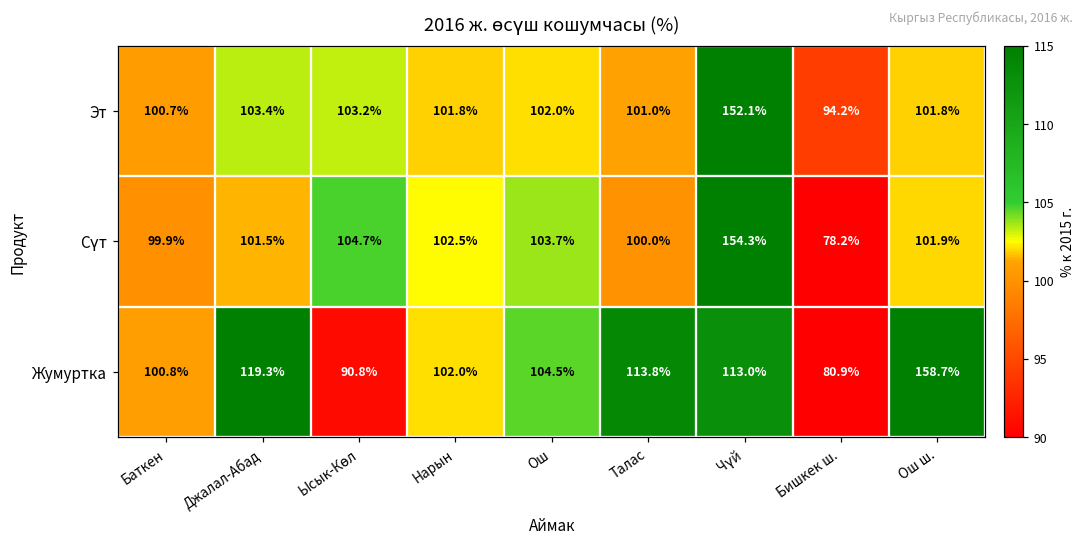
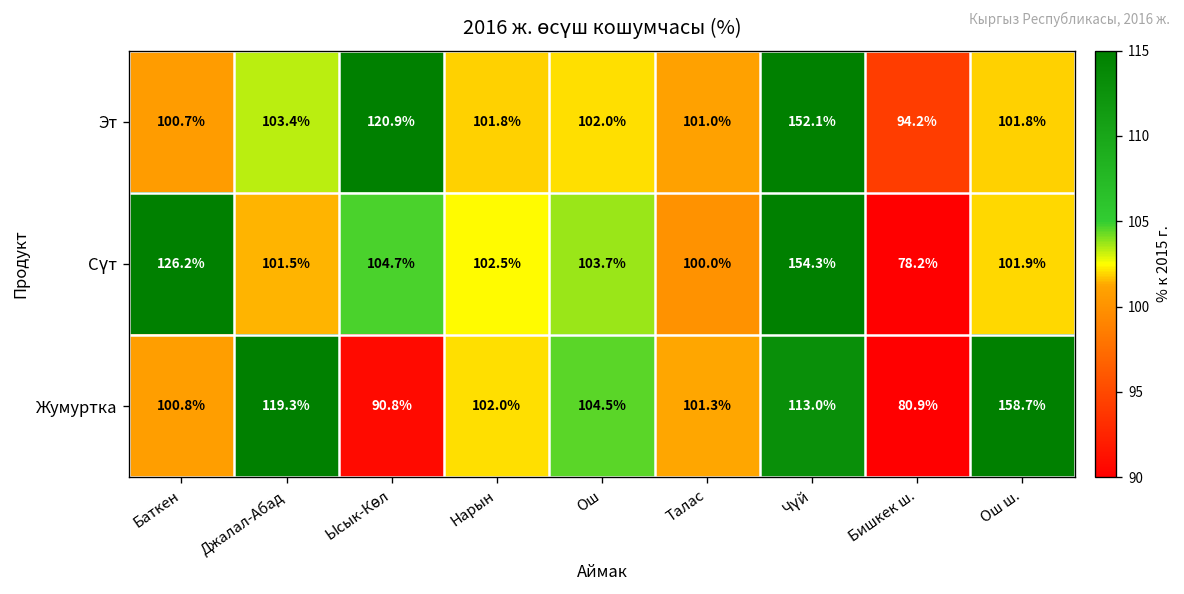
  {
    "Эт": {
      "Баткен": "100.7%",
      "Джалал-Абад": "103.4%",
-     "Ысык-Көл": "103.2%",
+     "Ысык-Көл": "120.9%",
      "Нарын": "101.8%",
      "Ош": "102.0%",
      "Талас": "101.0%",
      "Чүй": "152.1%",
      "Бишкек ш.": "94.2%",
      "Ош ш.": "101.8%"
    },
    "Сүт": {
-     "Баткен": "99.9%",
+     "Баткен": "126.2%",
      "Джалал-Абад": "101.5%",
      "Ысык-Көл": "104.7%",
      "Нарын": "102.5%",
      "Ош": "103.7%",
      "Талас": "100.0%",
      "Чүй": "154.3%",
      "Бишкек ш.": "78.2%",
      "Ош ш.": "101.9%"
    },
    "Жумуртка": {
      "Баткен": "100.8%",
      "Джалал-Абад": "119.3%",
      "Ысык-Көл": "90.8%",
      "Нарын": "102.0%",
      "Ош": "104.5%",
-     "Талас": "113.8%",
+     "Талас": "101.3%",
      "Чүй": "113.0%",
      "Бишкек ш.": "80.9%",
      "Ош ш.": "158.7%"
    }
  }
